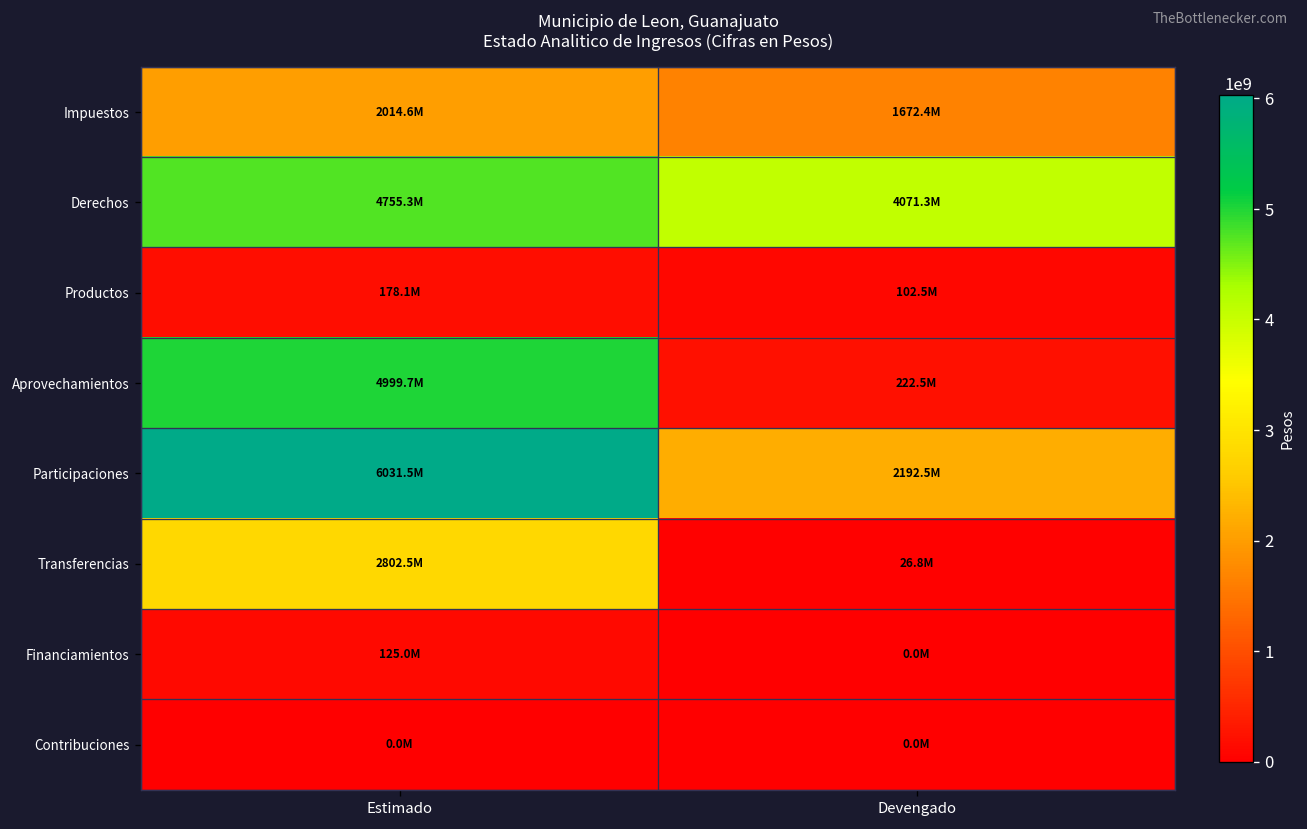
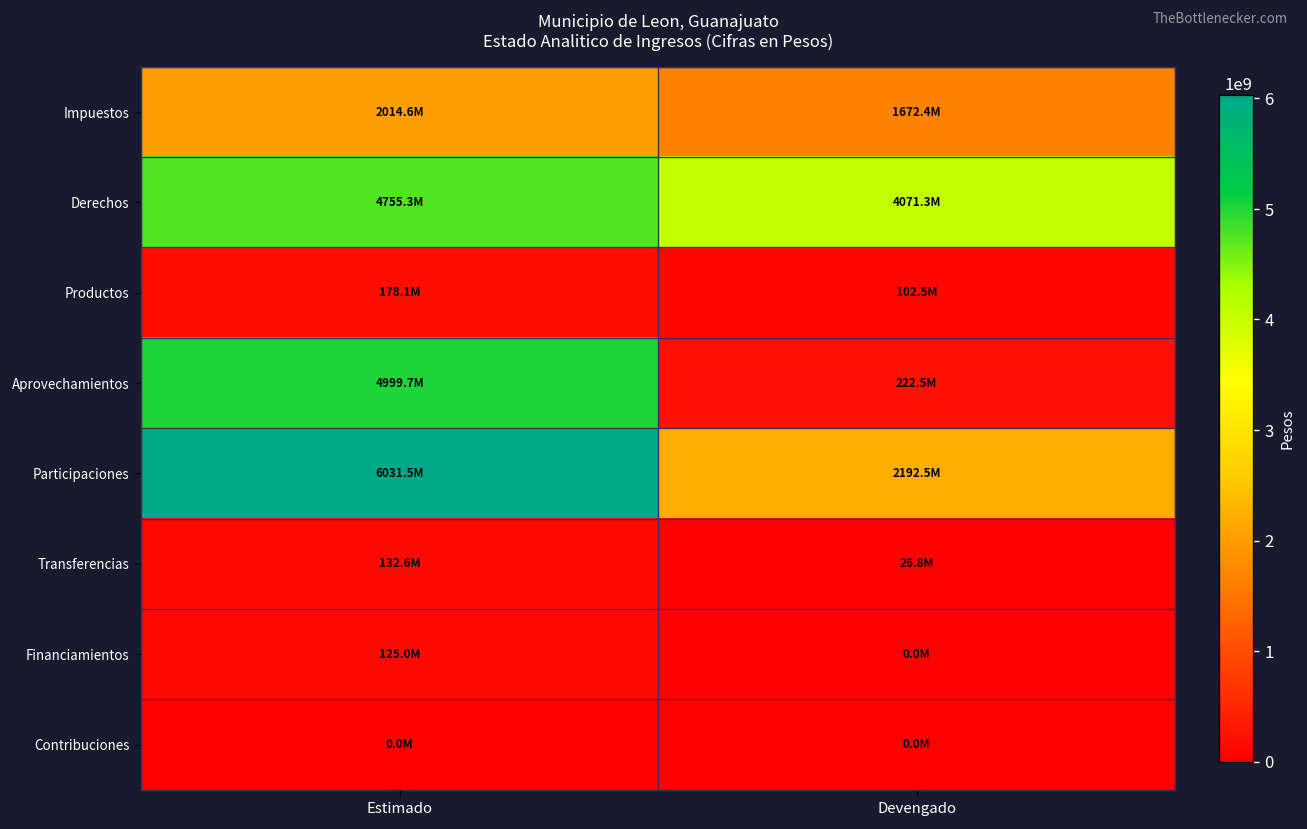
  {
    "Impuestos": {
      "Estimado": "2014.6M",
      "Devengado": "1672.4M"
    },
    "Derechos": {
      "Estimado": "4755.3M",
      "Devengado": "4071.3M"
    },
    "Productos": {
      "Estimado": "178.1M",
      "Devengado": "102.5M"
    },
    "Aprovechamientos": {
      "Estimado": "4999.7M",
      "Devengado": "222.5M"
    },
    "Participaciones": {
      "Estimado": "6031.5M",
      "Devengado": "2192.5M"
    },
    "Transferencias": {
-     "Estimado": "2802.5M",
+     "Estimado": "132.6M",
      "Devengado": "26.8M"
    },
    "Financiamientos": {
      "Estimado": "125.0M",
      "Devengado": "0.0M"
    },
    "Contribuciones": {
      "Estimado": "0.0M",
      "Devengado": "0.0M"
    }
  }
